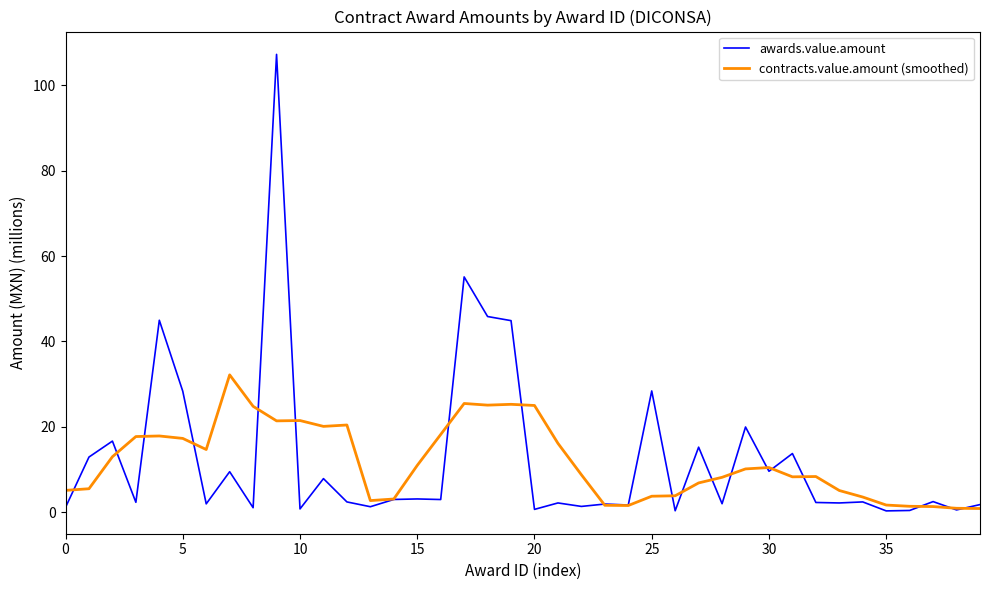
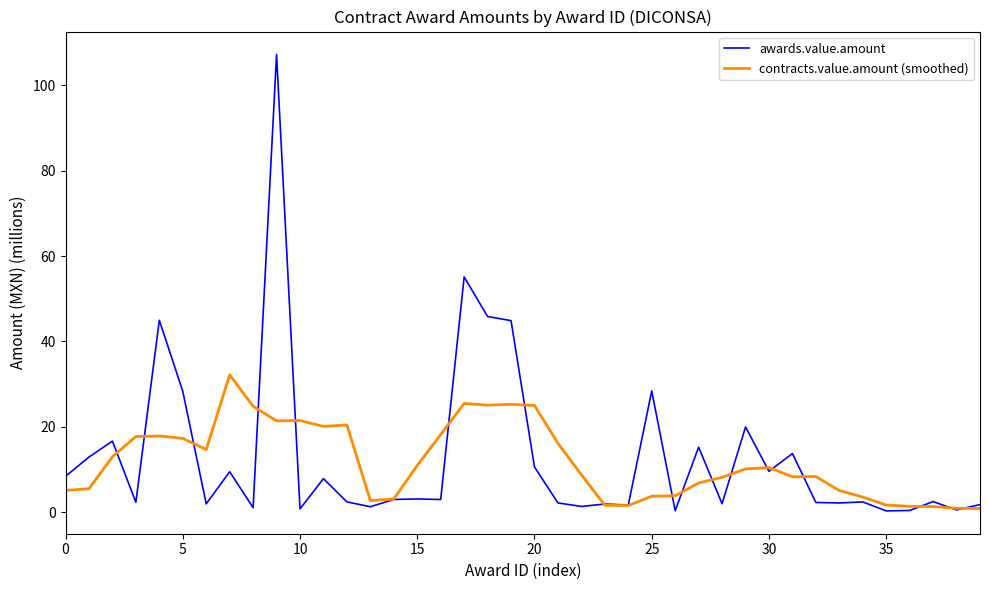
  {
    "awards.value.amount": {
-     "0": 1,
+     "0": 8,
      "5": 28,
      "10": 1,
      "15": 3,
-     "20": 1,
+     "20": 11,
      "25": 28,
      "30": 10,
      "35": 0
    },
    "contracts.value.amount (smoothed)": {
      "0": 5,
      "5": 17,
      "10": 21,
      "15": 11,
      "20": 25,
      "25": 4,
      "30": 10,
      "35": 2
    }
  }
